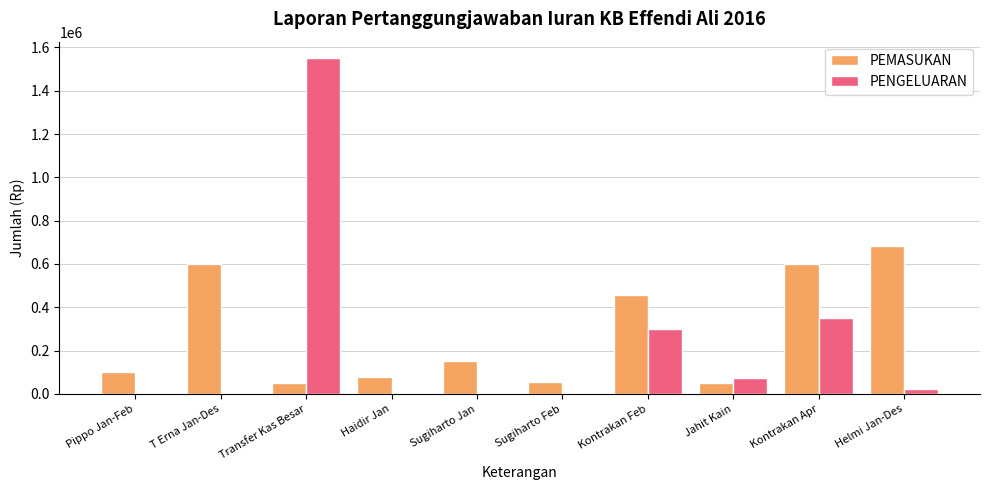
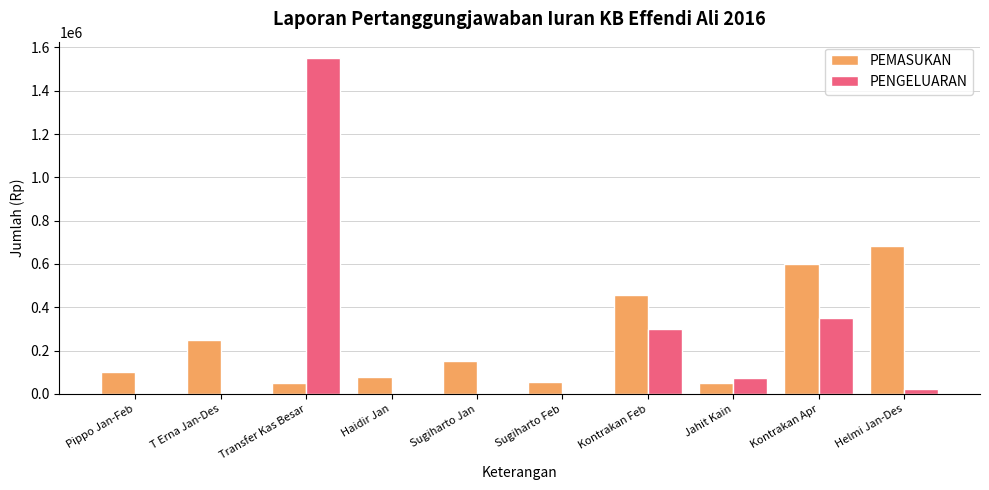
  {
    "PEMASUKAN": {
      "Pippo Jan-Feb": 100000,
-     "T Erna Jan-Des": 600000,
+     "T Erna Jan-Des": 250000,
      "Transfer Kas Besar": 50000,
      "Haidir Jan": 80000,
      "Sugiharto Jan": 150000,
      "Sugiharto Feb": 50000,
      "Kontrakan Feb": 460000,
      "Jahit Kain": 50000,
      "Kontrakan Apr": 600000,
      "Helmi Jan-Des": 680000
    },
    "PENGELUARAN": {
      "Pippo Jan-Feb": 0,
      "T Erna Jan-Des": 0,
      "Transfer Kas Besar": 1550000,
      "Haidir Jan": 0,
      "Sugiharto Jan": 0,
      "Sugiharto Feb": 0,
      "Kontrakan Feb": 300000,
      "Jahit Kain": 80000,
      "Kontrakan Apr": 350000,
      "Helmi Jan-Des": 20000
    }
  }
